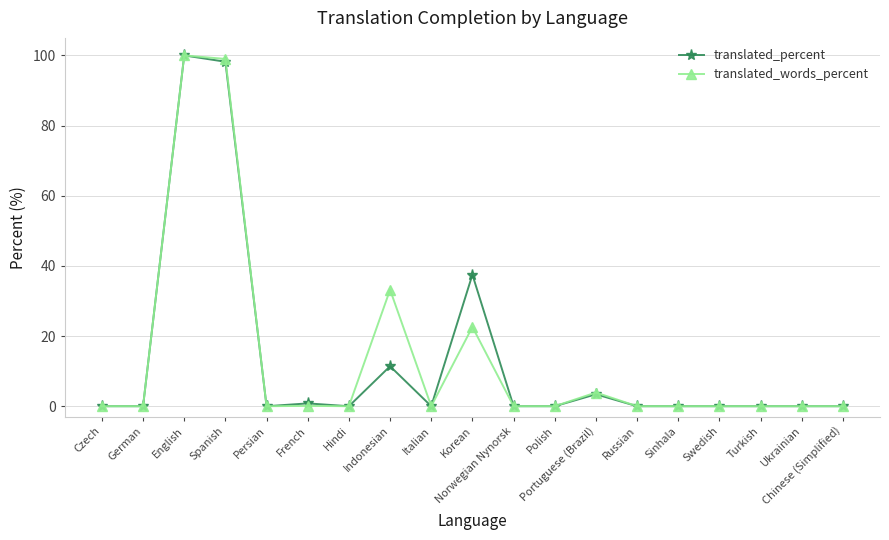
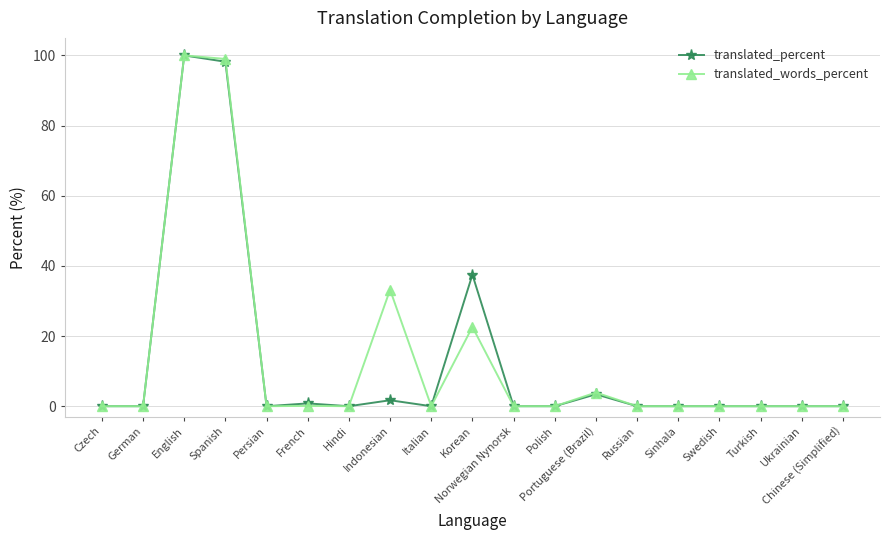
  {
    "translated_percent": {
      "Spanish": 98,
-     "Indonesian": 11,
+     "Indonesian": 2,
      "Korean": 38
    },
    "translated_words_percent": {
      "Spanish": 99,
      "Indonesian": 33,
      "Korean": 23
    }
  }
